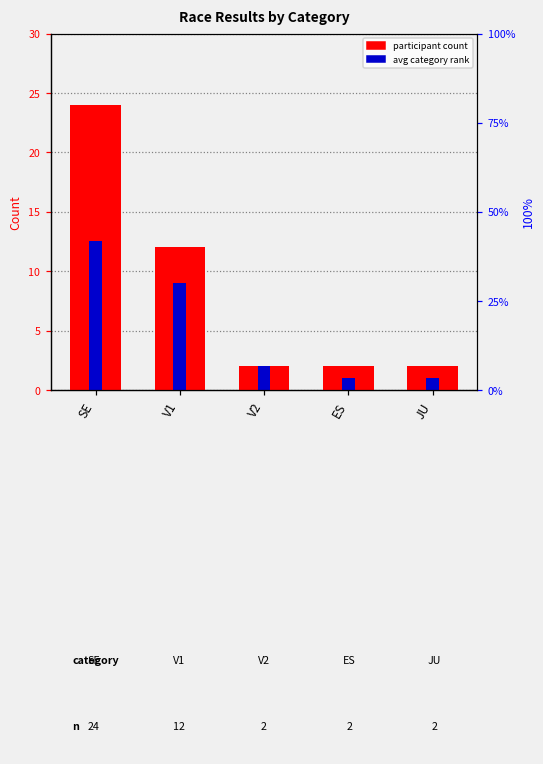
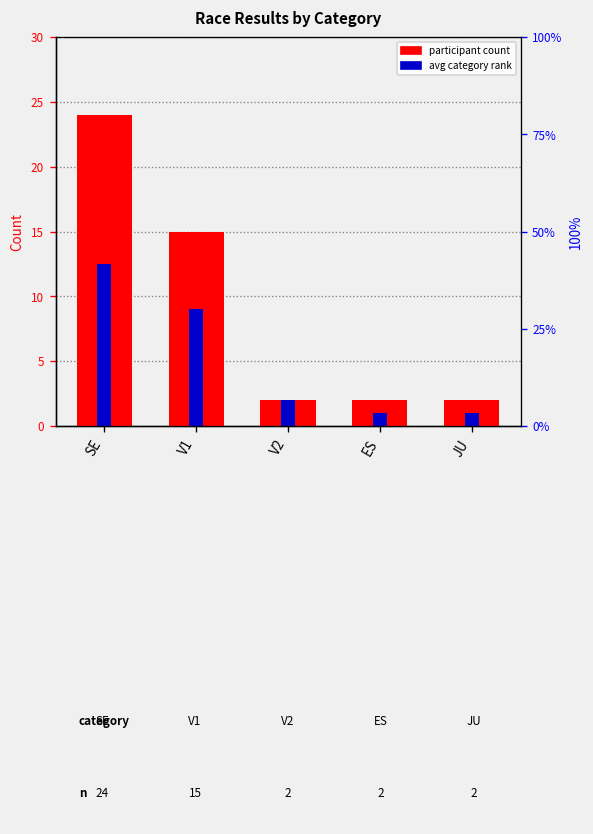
  {
    "participant count": {
-     "V1": 12
+     "V1": 15
    }
  }
